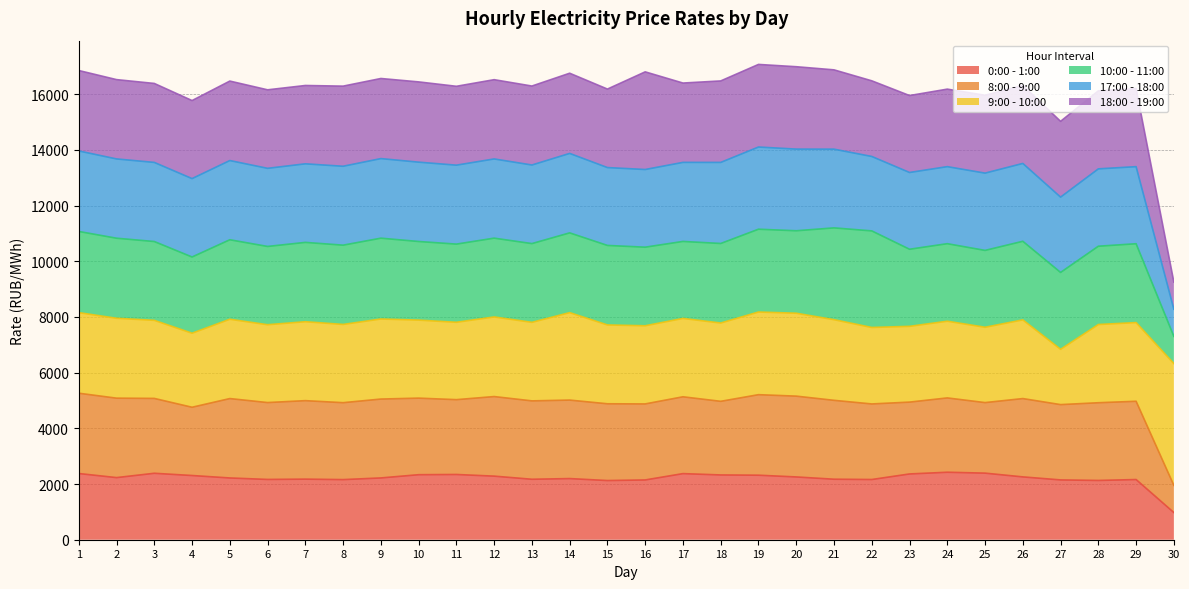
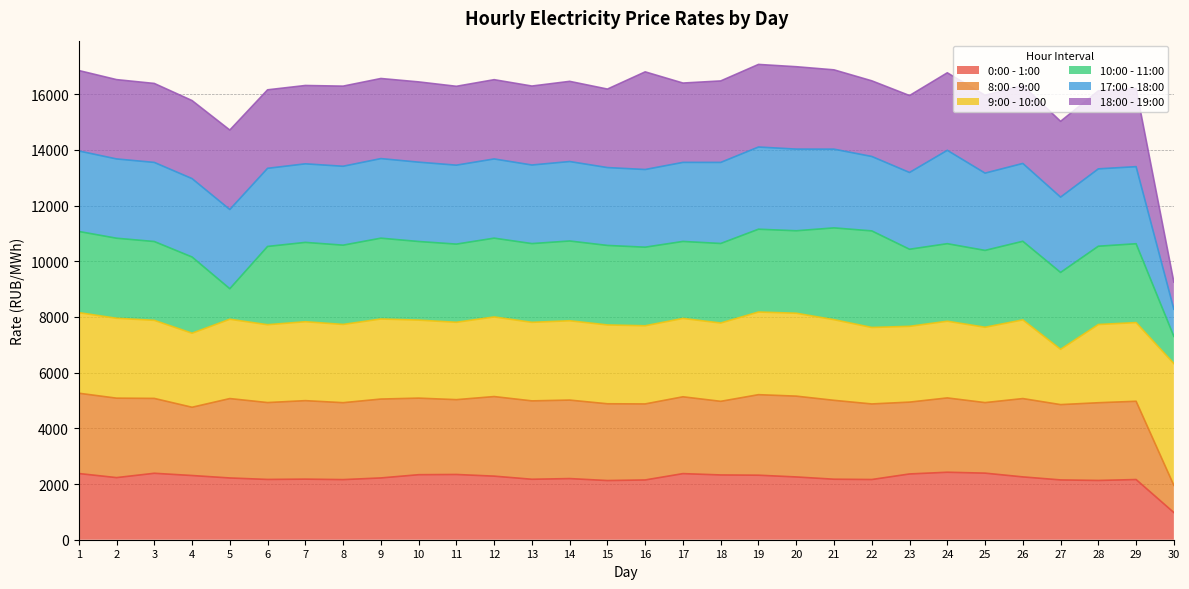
  {
    "9:00 - 10:00": {
      "1": 2900,
      "2": 2900,
      "3": 2800,
      "4": 2700,
      "5": 2800,
      "6": 2800,
      "7": 2800,
      "8": 2800,
      "9": 2900,
      "10": 2800,
      "11": 2800,
      "12": 2900,
      "13": 2800,
-     "14": 3100,
+     "14": 2800,
      "15": 2800,
      "16": 2800,
      "17": 2800,
      "18": 2800,
      "19": 3000,
      "20": 3000,
      "21": 2900,
      "22": 2700,
      "23": 2700,
      "24": 2800,
      "25": 2700,
      "26": 2800,
      "27": 2000,
      "28": 2800,
      "29": 2800,
      "30": 4400
    },
    "10:00 - 11:00": {
      "1": 2900,
      "2": 2900,
      "3": 2800,
      "4": 2700,
-     "5": 2900,
+     "5": 1100,
      "6": 2800,
      "7": 2800,
      "8": 2800,
      "9": 2900,
      "10": 2800,
      "11": 2800,
      "12": 2800,
      "13": 2800,
      "14": 2900,
      "15": 2900,
      "16": 2800,
      "17": 2800,
      "18": 2900,
      "19": 3000,
      "20": 3000,
      "21": 3300,
      "22": 3500,
      "23": 2800,
      "24": 2800,
      "25": 2800,
      "26": 2800,
      "27": 2800,
      "28": 2800,
      "29": 2800,
      "30": 1000
    },
    "17:00 - 18:00": {
      "1": 2900,
      "2": 2800,
      "3": 2800,
      "4": 2800,
      "5": 2800,
      "6": 2800,
      "7": 2800,
      "8": 2800,
      "9": 2900,
      "10": 2800,
      "11": 2800,
      "12": 2800,
      "13": 2800,
      "14": 2900,
      "15": 2800,
      "16": 2800,
      "17": 2800,
      "18": 2900,
      "19": 3000,
      "20": 2900,
      "21": 2800,
      "22": 2700,
      "23": 2800,
-     "24": 2800,
+     "24": 3400,
      "25": 2800,
      "26": 2800,
      "27": 2700,
      "28": 2800,
      "29": 2800,
      "30": 1000
    },
    "18:00 - 19:00": {
      "1": 2900,
      "2": 2800,
      "3": 2800,
      "4": 2800,
      "5": 2900,
      "6": 2800,
      "7": 2800,
      "8": 2900,
      "9": 2900,
      "10": 2900,
      "11": 2800,
      "12": 2800,
      "13": 2800,
      "14": 2900,
      "15": 2800,
      "16": 3500,
      "17": 2800,
      "18": 2900,
      "19": 3000,
      "20": 3000,
      "21": 2800,
      "22": 2700,
      "23": 2800,
      "24": 2800,
      "27": 2700,
      "30": 1000
    }
  }
